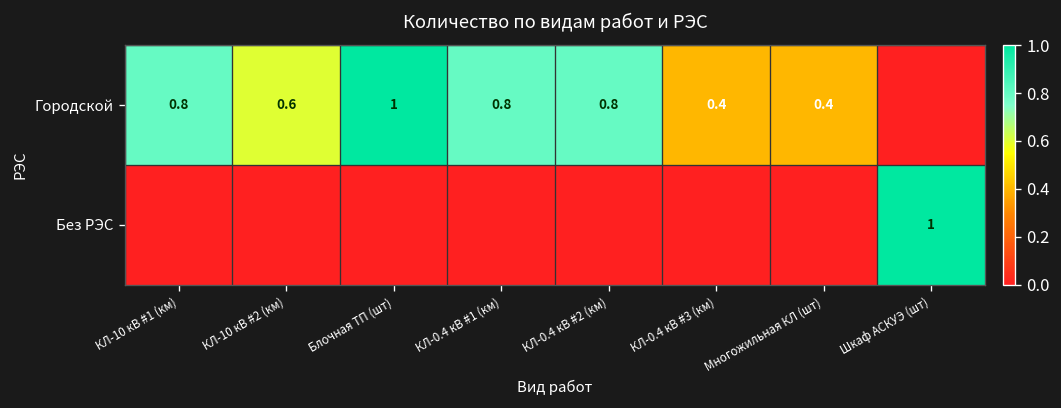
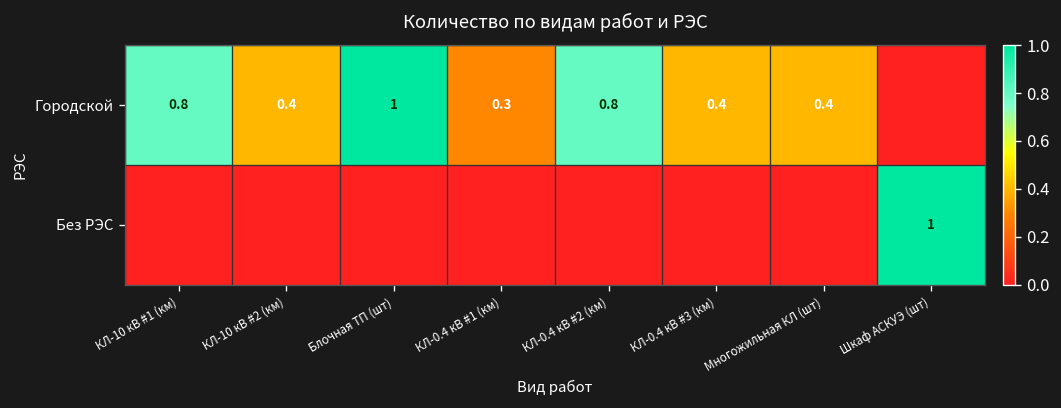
  {
    "Городской": {
      "КЛ-10 кВ #1 (км)": 0.8,
-     "КЛ-10 кВ #2 (км)": 0.6,
+     "КЛ-10 кВ #2 (км)": 0.4,
      "Блочная ТП (шт)": 1,
-     "КЛ-0.4 кВ #1 (км)": 0.8,
+     "КЛ-0.4 кВ #1 (км)": 0.3,
      "КЛ-0.4 кВ #2 (км)": 0.8,
      "КЛ-0.4 кВ #3 (км)": 0.4,
      "Многожильная КЛ (шт)": 0.4
    },
    "Без РЭС": {
      "Шкаф АСКУЭ (шт)": 1
    }
  }
